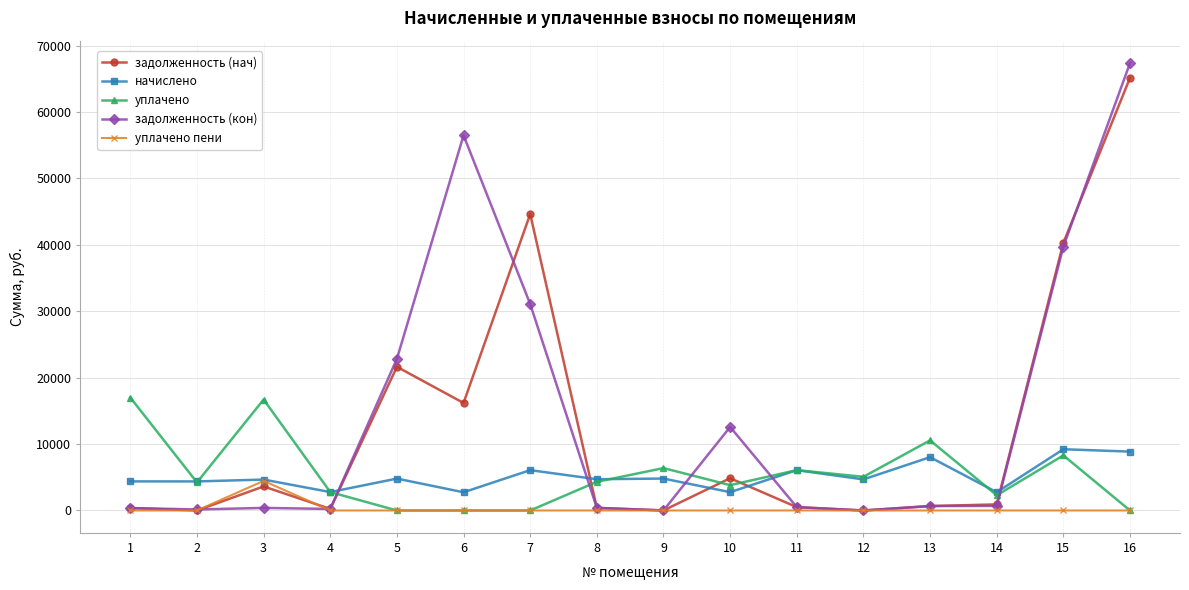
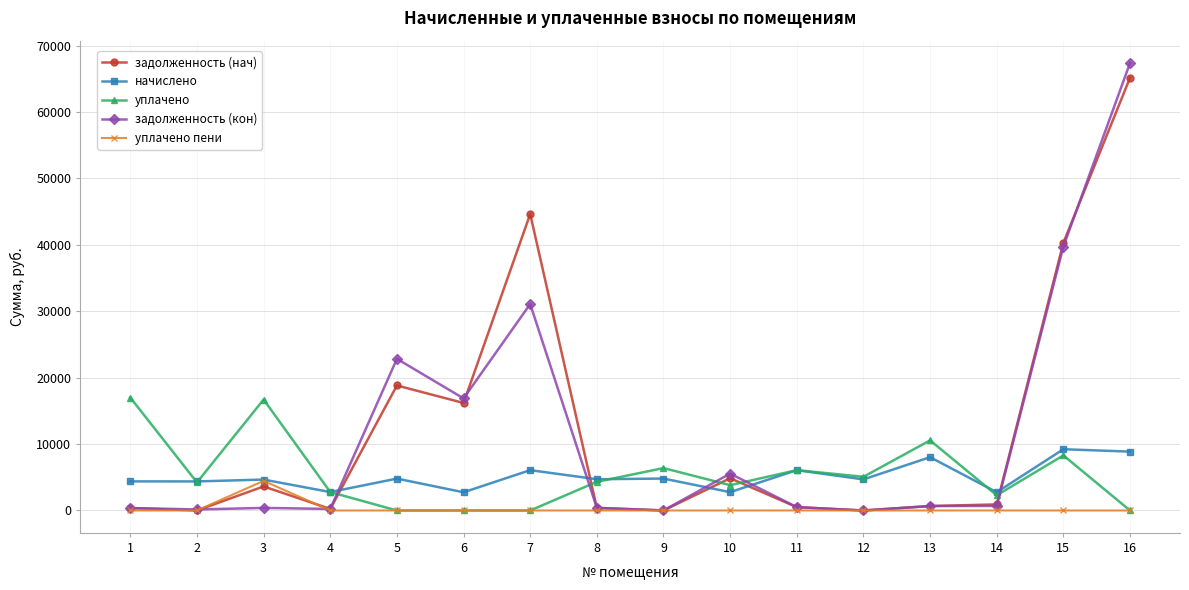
  {
    "задолженность (нач)": {
      "3": 4000,
-     "5": 22000,
+     "5": 19000,
      "6": 16000,
      "7": 45000,
      "10": 5000,
      "15": 40000,
      "16": 65000
    },
    "начислено": {
      "1": 4000,
      "5": 5000,
      "6": 3000,
      "7": 6000,
      "8": 5000,
      "9": 5000,
      "10": 3000,
      "12": 5000,
      "13": 8000,
      "14": 3000,
      "15": 9000,
      "16": 9000
    },
    "уплачено": {
      "1": 17000,
      "3": 17000,
      "8": 4000,
      "9": 6000,
      "10": 4000,
      "12": 5000,
      "13": 11000,
      "14": 2000,
      "15": 8000
    },
    "задолженность (кон)": {
      "3": 0,
      "5": 23000,
-     "6": 56000,
+     "6": 17000,
      "7": 31000,
-     "10": 13000,
+     "10": 6000,
      "15": 40000,
      "16": 67000
    },
    "уплачено пени": {
      "8": 0,
      "10": 0,
      "11": 0,
      "13": 0,
      "14": 0,
      "15": 0
    }
  }
